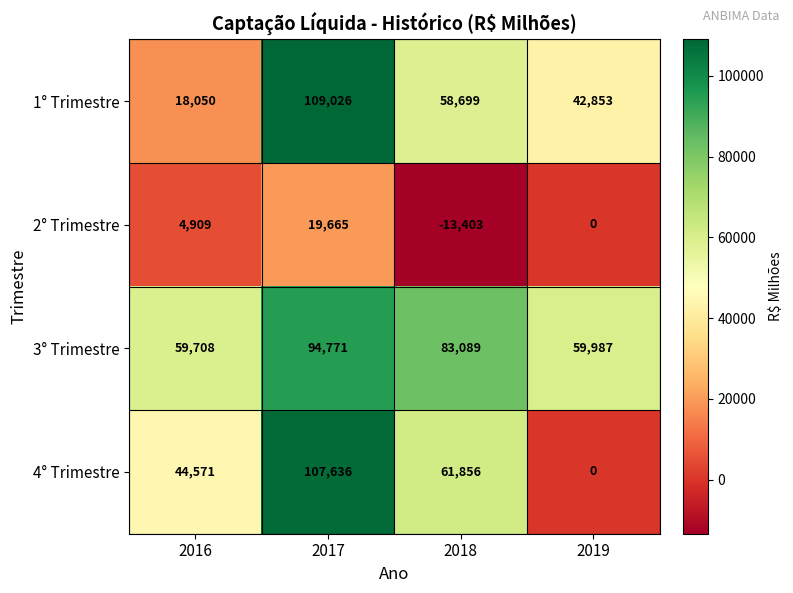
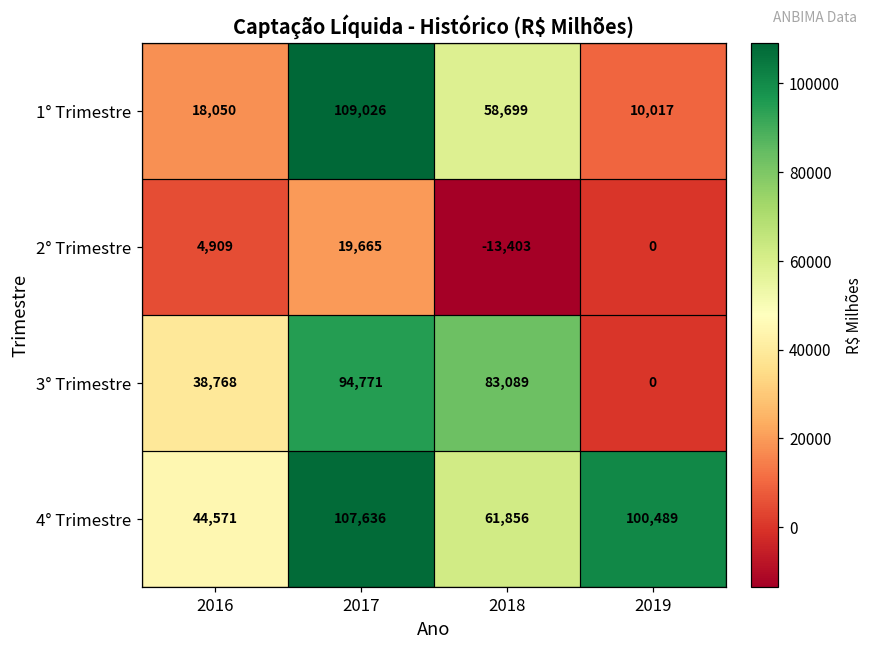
  {
    "1° Trimestre": {
      "2016": "18,050",
      "2017": "109,026",
      "2018": "58,699",
-     "2019": "42,853"
+     "2019": "10,017"
    },
    "2° Trimestre": {
      "2016": "4,909",
      "2017": "19,665",
      "2018": "-13,403",
      "2019": "0"
    },
    "3° Trimestre": {
-     "2016": "59,708",
+     "2016": "38,768",
      "2017": "94,771",
      "2018": "83,089",
-     "2019": "59,987"
+     "2019": "0"
    },
    "4° Trimestre": {
      "2016": "44,571",
      "2017": "107,636",
      "2018": "61,856",
-     "2019": "0"
+     "2019": "100,489"
    }
  }
